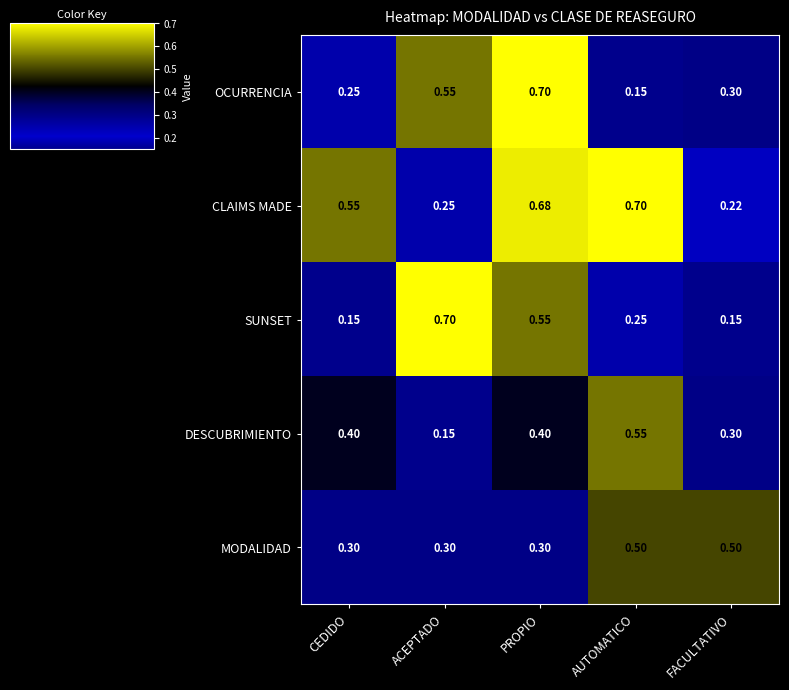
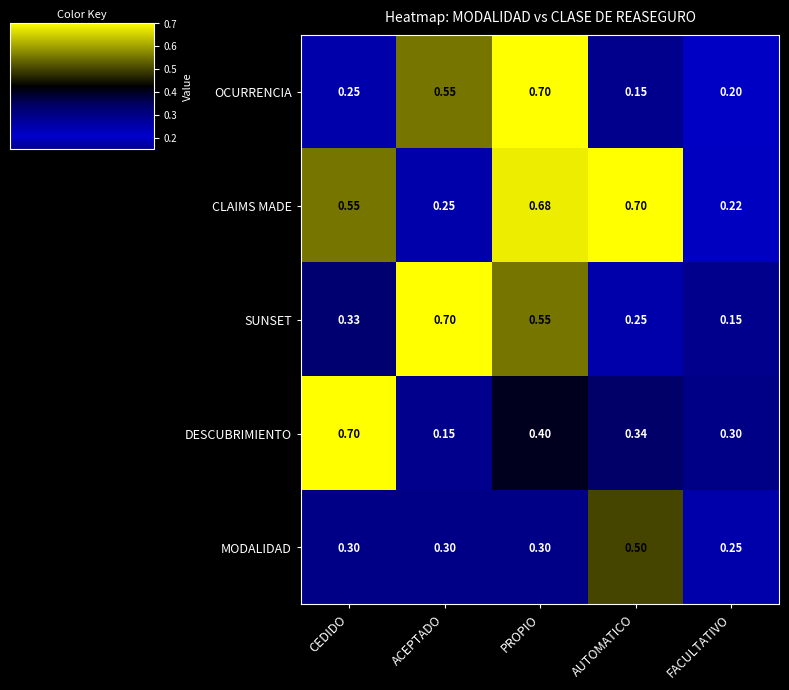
  {
    "OCURRENCIA": {
      "CEDIDO": 0.25,
      "ACEPTADO": 0.55,
      "PROPIO": 0.70,
      "AUTOMATICO": 0.15,
-     "FACULTATIVO": 0.30
+     "FACULTATIVO": 0.20
    },
    "CLAIMS MADE": {
      "CEDIDO": 0.55,
      "ACEPTADO": 0.25,
      "PROPIO": 0.68,
      "AUTOMATICO": 0.70,
      "FACULTATIVO": 0.22
    },
    "SUNSET": {
-     "CEDIDO": 0.15,
+     "CEDIDO": 0.33,
      "ACEPTADO": 0.70,
      "PROPIO": 0.55,
      "AUTOMATICO": 0.25,
      "FACULTATIVO": 0.15
    },
    "DESCUBRIMIENTO": {
-     "CEDIDO": 0.40,
+     "CEDIDO": 0.70,
      "ACEPTADO": 0.15,
      "PROPIO": 0.40,
-     "AUTOMATICO": 0.55,
+     "AUTOMATICO": 0.34,
      "FACULTATIVO": 0.30
    },
    "MODALIDAD": {
      "CEDIDO": 0.30,
      "ACEPTADO": 0.30,
      "PROPIO": 0.30,
      "AUTOMATICO": 0.50,
-     "FACULTATIVO": 0.50
+     "FACULTATIVO": 0.25
    }
  }
